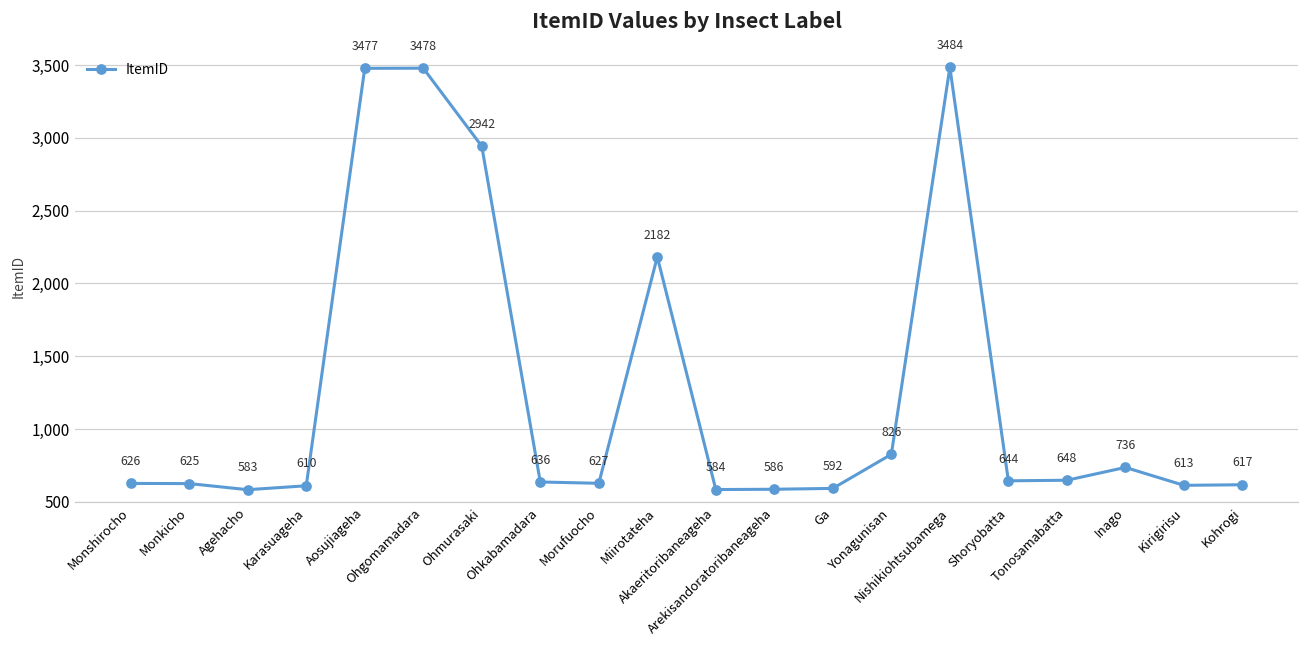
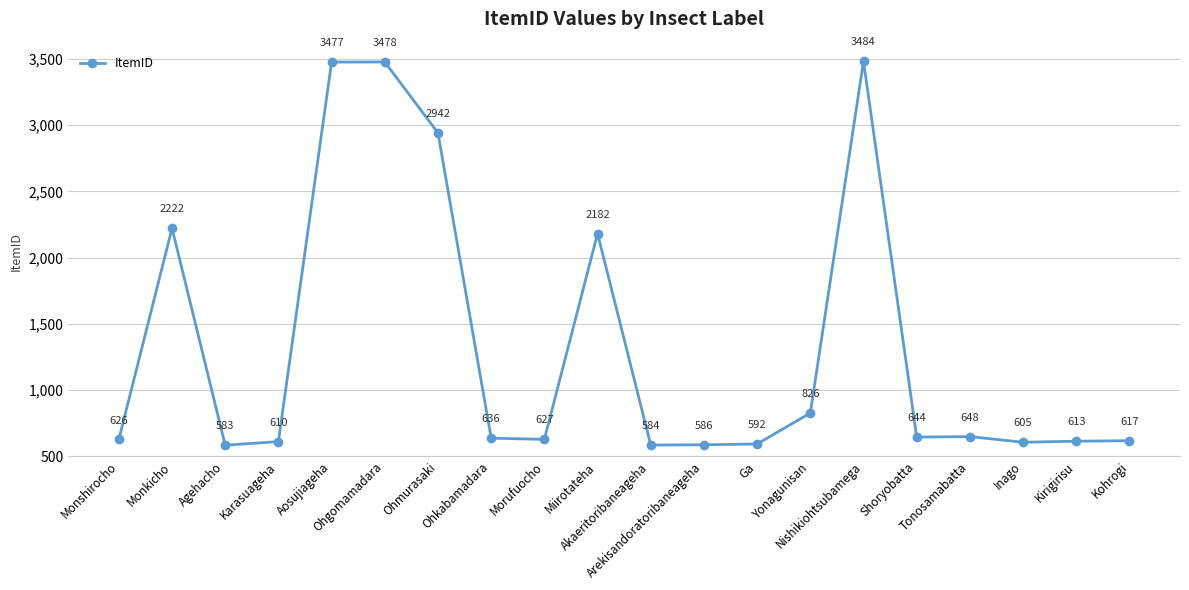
  {
    "Monshirocho": 626,
-   "Monkicho": 625,
+   "Monkicho": 2222,
    "Agehacho": 583,
    "Karasuageha": 610,
    "Aosujiageha": 3477,
    "Ohgomamadara": 3478,
    "Ohmurasaki": 2942,
    "Ohkabamadara": 636,
    "Morufuocho": 627,
    "Miirotateha": 2182,
    "Akaeritoribaneageha": 584,
    "Arekisandoratoribaneageha": 586,
    "Ga": 592,
    "Yonagunisan": 826,
    "Nishikiohtsubamega": 3484,
    "Shoryobatta": 644,
    "Tonosamabatta": 648,
-   "Inago": 736,
+   "Inago": 605,
    "Kirigirisu": 613,
    "Kohrogi": 617
  }
